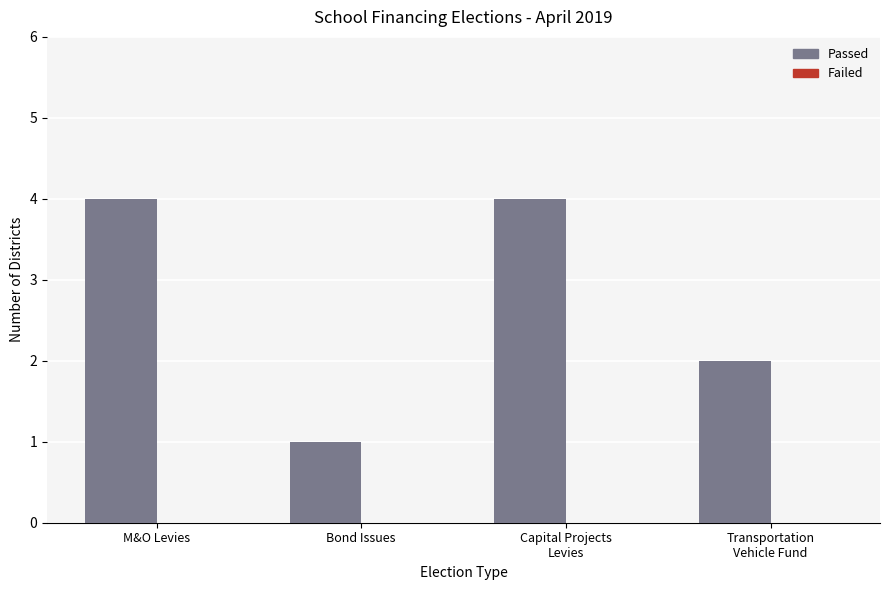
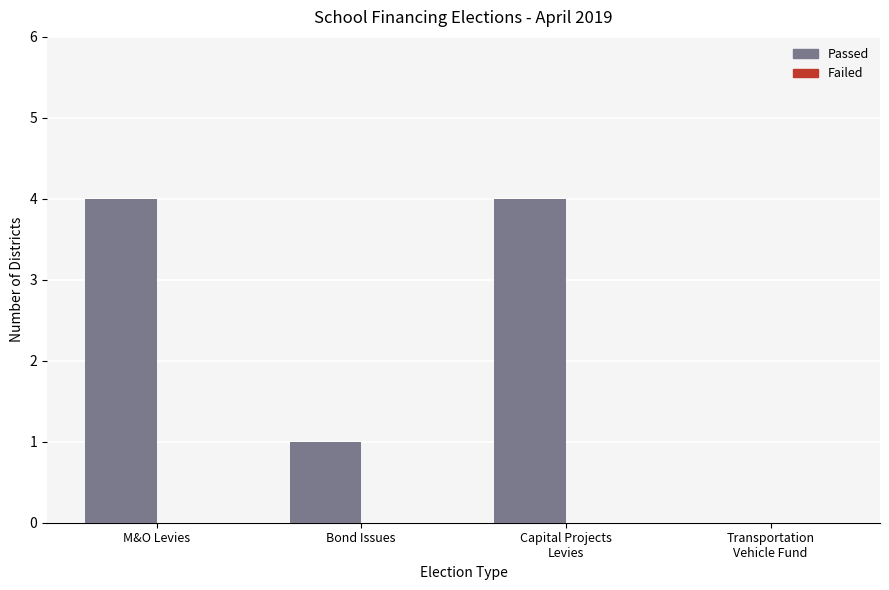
  {
    "Passed": {
      "M&O Levies": 4,
      "Bond Issues": 1,
      "Capital Projects Levies": 4,
-     "Transportation Vehicle Fund": 2
+     "Transportation Vehicle Fund": 0
    },
    "Failed": {
      "M&O Levies": 0,
      "Bond Issues": 0,
      "Capital Projects Levies": 0,
      "Transportation Vehicle Fund": 0
    }
  }
